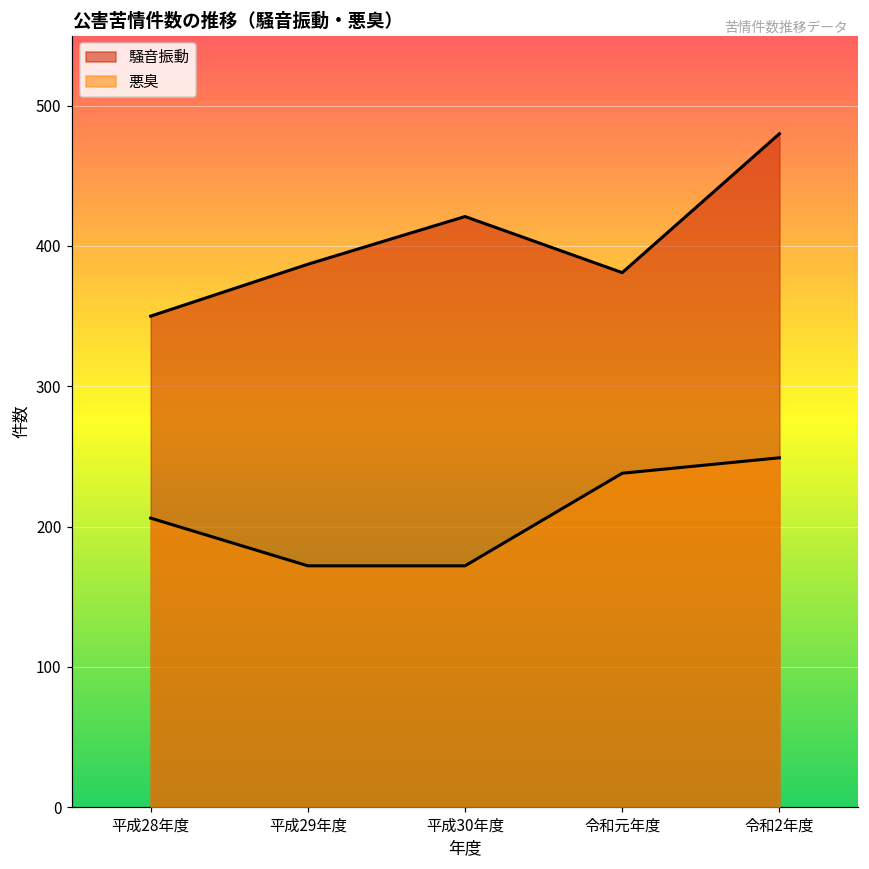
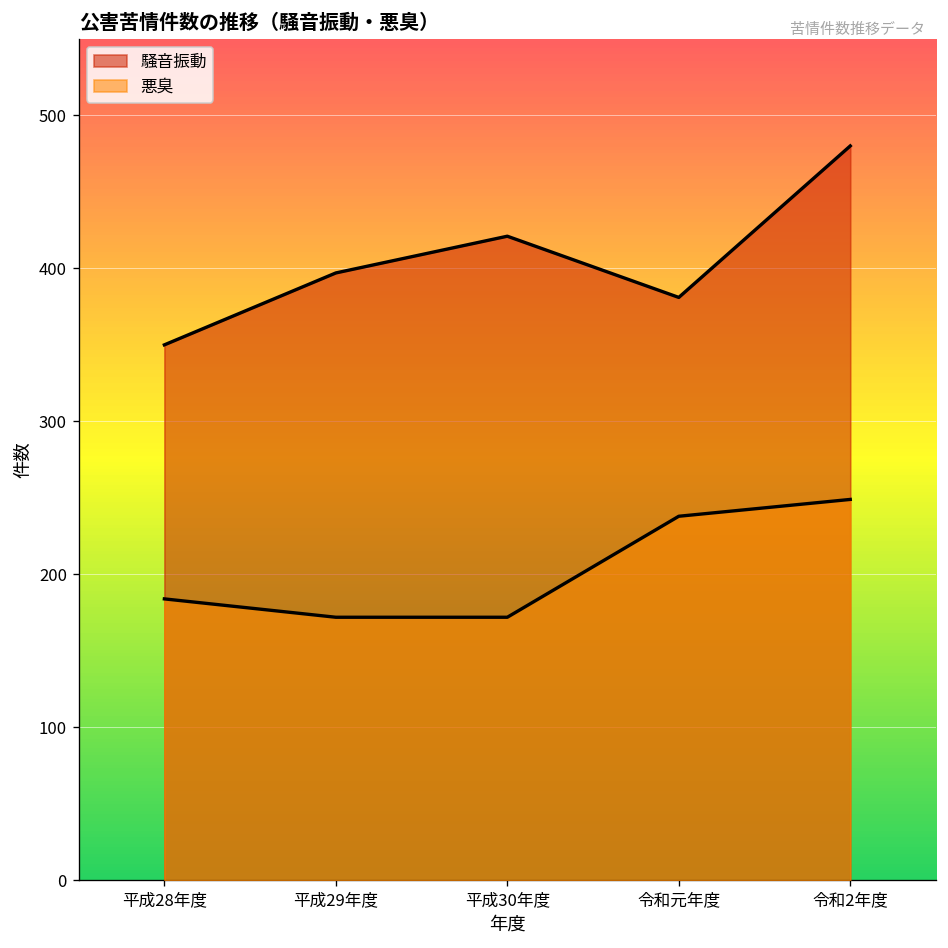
  {
    "騒音振動": {
      "平成28年度": 350,
-     "平成29年度": 387,
+     "平成29年度": 397,
      "平成30年度": 421,
      "令和元年度": 381,
      "令和2年度": 480
    },
    "悪臭": {
-     "平成28年度": 206,
+     "平成28年度": 184,
      "平成29年度": 172,
      "平成30年度": 172,
      "令和元年度": 238,
      "令和2年度": 249
    }
  }
